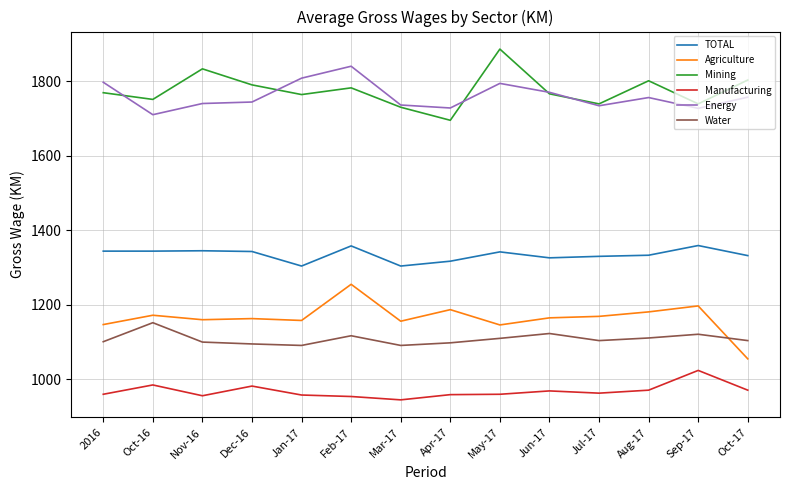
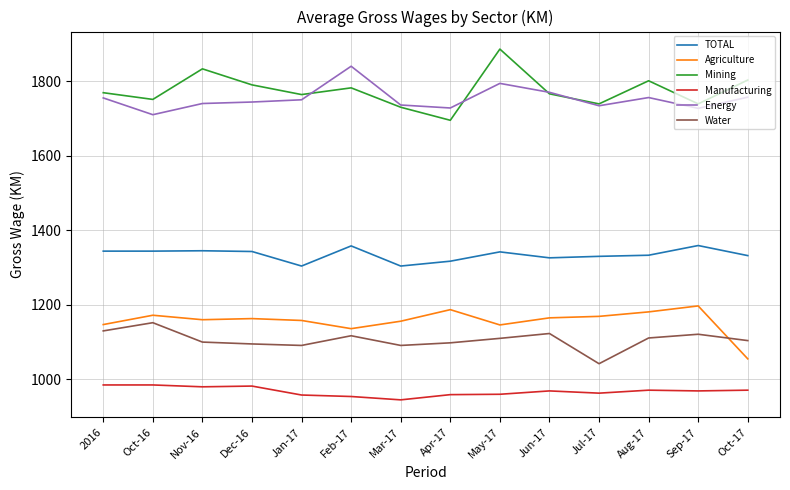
  {
    "TOTAL": {
      "2016": 1340,
      "Oct-16": 1340,
      "Nov-16": 1350,
      "Dec-16": 1340,
      "Jan-17": 1300,
      "Feb-17": 1360,
      "Mar-17": 1300,
      "Apr-17": 1320,
      "May-17": 1340,
      "Jun-17": 1330,
      "Jul-17": 1330,
      "Aug-17": 1330,
      "Sep-17": 1360,
      "Oct-17": 1330
    },
    "Agriculture": {
      "2016": 1150,
      "Oct-16": 1170,
      "Nov-16": 1160,
      "Dec-16": 1160,
      "Jan-17": 1160,
-     "Feb-17": 1260,
+     "Feb-17": 1140,
      "Mar-17": 1160,
      "Apr-17": 1190,
      "May-17": 1150,
      "Jun-17": 1170,
      "Jul-17": 1170,
      "Aug-17": 1180,
      "Sep-17": 1200,
      "Oct-17": 1060
    },
    "Mining": {
      "2016": 1770,
      "Oct-16": 1750,
      "Nov-16": 1830,
      "Dec-16": 1790,
      "Jan-17": 1760,
      "Feb-17": 1780,
      "Apr-17": 1700,
      "May-17": 1890,
      "Aug-17": 1800
    },
    "Manufacturing": {
-     "2016": 960,
+     "2016": 990,
      "Oct-16": 990,
-     "Nov-16": 960,
+     "Nov-16": 980,
      "Dec-16": 980,
      "Jan-17": 960,
      "Feb-17": 950,
      "Mar-17": 950,
      "Apr-17": 960,
      "May-17": 960,
      "Jun-17": 970,
      "Jul-17": 960,
      "Aug-17": 970,
-     "Sep-17": 1020,
+     "Sep-17": 970,
      "Oct-17": 970
    },
    "Energy": {
-     "2016": 1800,
+     "2016": 1760,
      "Oct-16": 1710,
      "Nov-16": 1740,
      "Dec-16": 1740,
-     "Jan-17": 1810,
+     "Jan-17": 1750,
      "Feb-17": 1840,
      "Apr-17": 1730,
      "May-17": 1790,
      "Aug-17": 1760
    },
    "Water": {
-     "2016": 1100,
+     "2016": 1130,
      "Oct-16": 1150,
      "Nov-16": 1100,
      "Dec-16": 1100,
      "Jan-17": 1090,
      "Feb-17": 1120,
      "Mar-17": 1090,
      "Apr-17": 1100,
      "May-17": 1110,
      "Jun-17": 1120,
-     "Jul-17": 1100,
+     "Jul-17": 1040,
      "Aug-17": 1110,
      "Sep-17": 1120,
      "Oct-17": 1100
    }
  }
